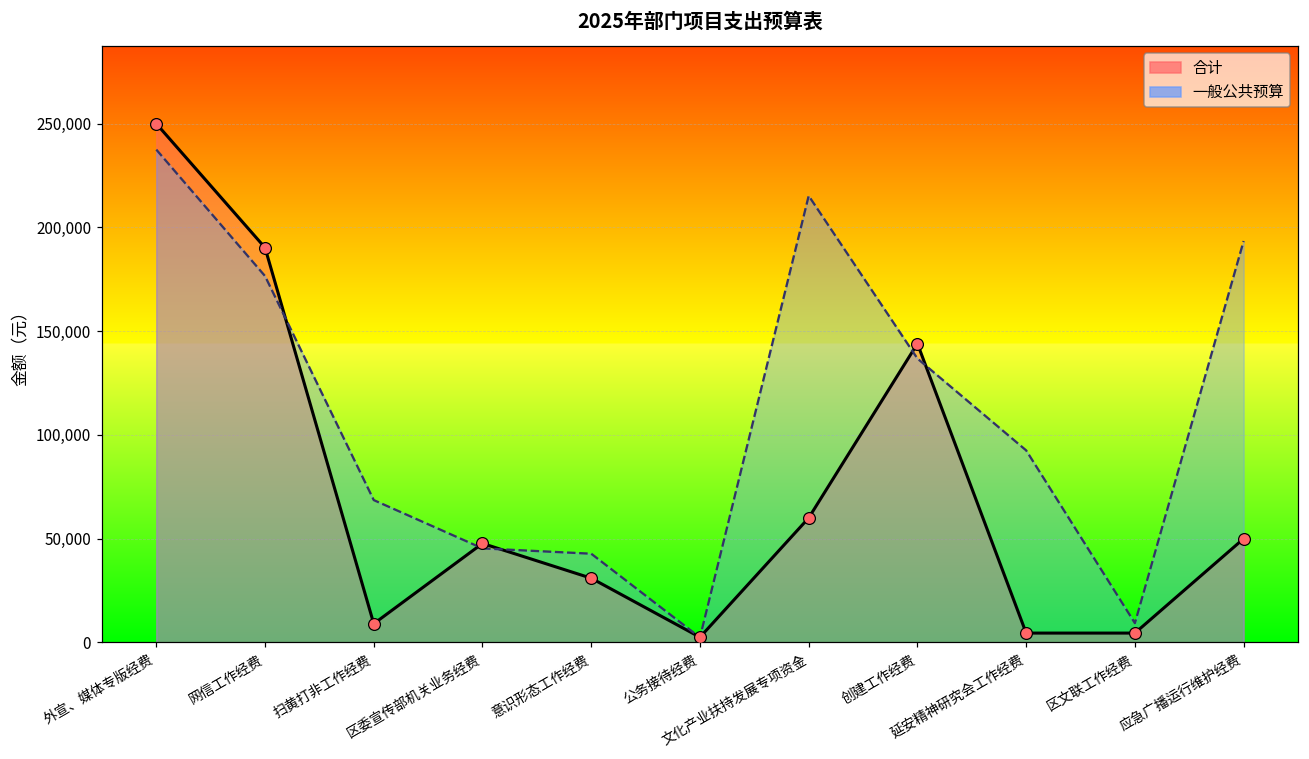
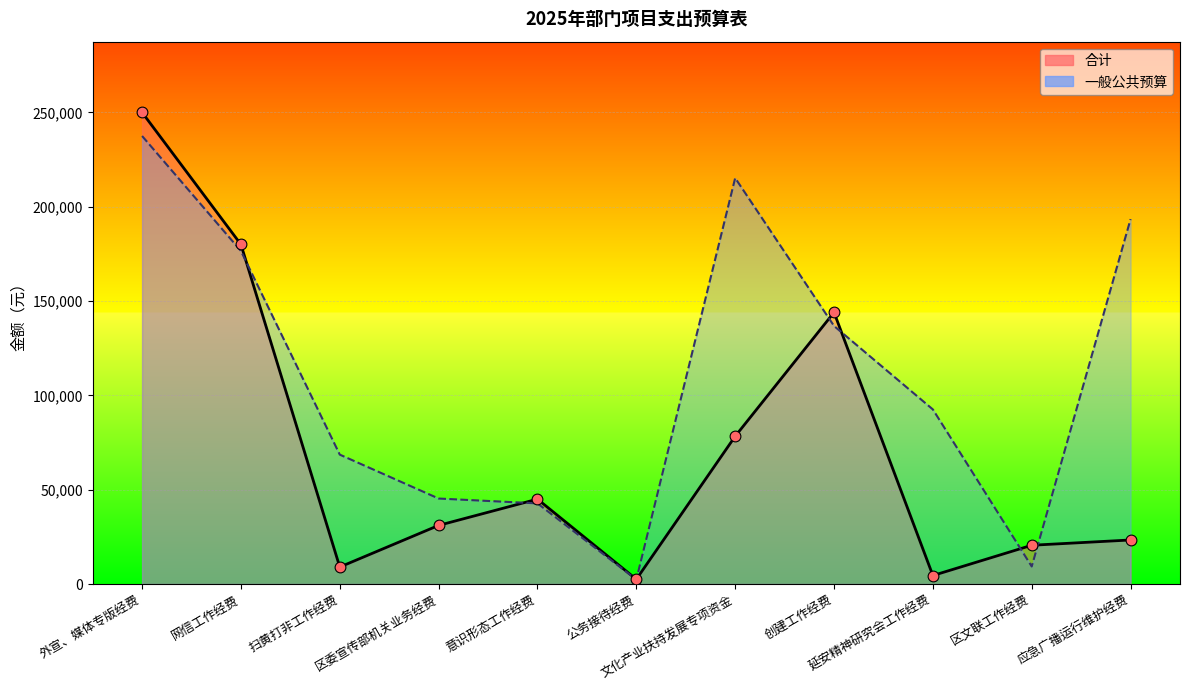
  {
    "合计": {
      "外宣、媒体专版经费": "250,000",
-     "网信工作经费": "190,000",
+     "网信工作经费": "180,000",
      "扫黄打非工作经费": "9,000",
-     "区委宣传部机关业务经费": "48,000",
-     "意识形态工作经费": "31,000",
-     "文化产业扶持发展专项资金": "60,000",
+     "区委宣传部机关业务经费": "31,000",
+     "意识形态工作经费": "45,000",
+     "文化产业扶持发展专项资金": "78,000",
      "创建工作经费": "144,000",
      "延安精神研究会工作经费": "5,000",
-     "区文联工作经费": "5,000",
-     "应急广播运行维护经费": "50,000"
+     "区文联工作经费": "21,000",
+     "应急广播运行维护经费": "23,000"
    },
    "一般公共预算": {
      "外宣、媒体专版经费": "238,000",
      "网信工作经费": "177,000",
      "扫黄打非工作经费": "69,000",
      "区委宣传部机关业务经费": "45,000",
      "意识形态工作经费": "43,000",
      "文化产业扶持发展专项资金": "215,000",
      "创建工作经费": "137,000",
      "延安精神研究会工作经费": "93,000",
      "区文联工作经费": "9,000",
      "应急广播运行维护经费": "193,000"
    }
  }
